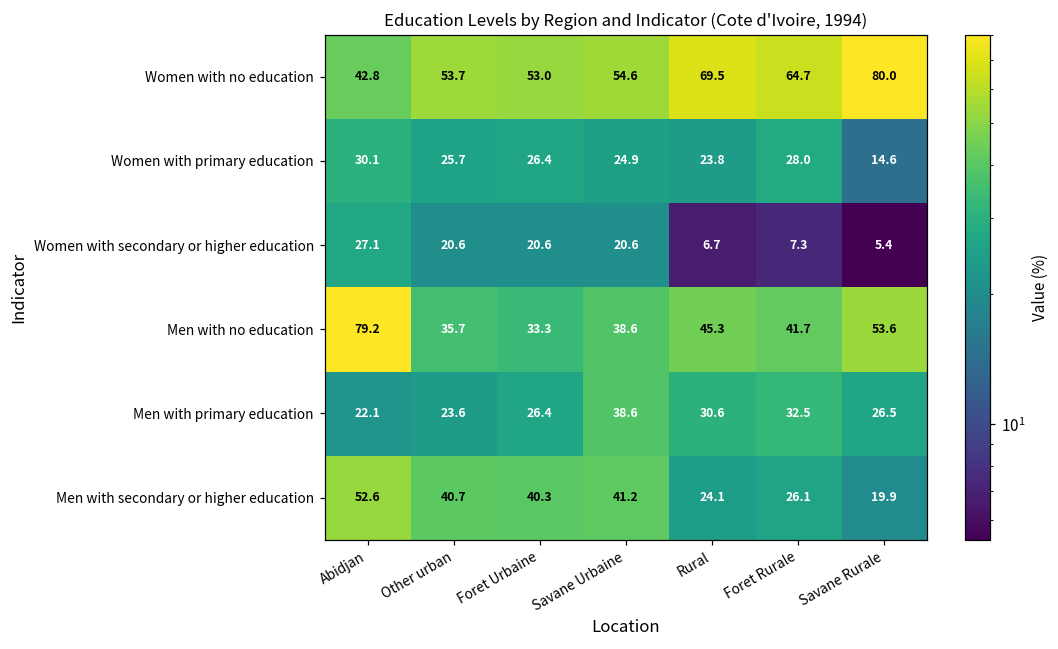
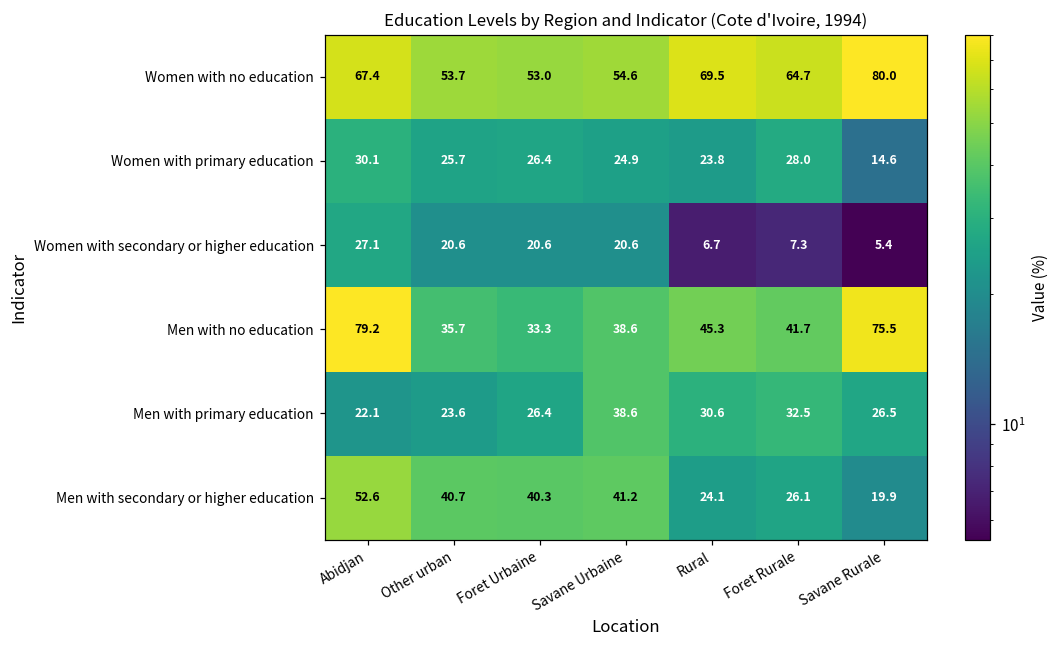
  {
    "Women with no education": {
-     "Abidjan": 42.8,
+     "Abidjan": 67.4,
      "Other urban": 53.7,
      "Foret Urbaine": 53.0,
      "Savane Urbaine": 54.6,
      "Rural": 69.5,
      "Foret Rurale": 64.7,
      "Savane Rurale": 80.0
    },
    "Women with primary education": {
      "Abidjan": 30.1,
      "Other urban": 25.7,
      "Foret Urbaine": 26.4,
      "Savane Urbaine": 24.9,
      "Rural": 23.8,
      "Foret Rurale": 28.0,
      "Savane Rurale": 14.6
    },
    "Women with secondary or higher education": {
      "Abidjan": 27.1,
      "Other urban": 20.6,
      "Foret Urbaine": 20.6,
      "Savane Urbaine": 20.6,
      "Rural": 6.7,
      "Foret Rurale": 7.3,
      "Savane Rurale": 5.4
    },
    "Men with no education": {
      "Abidjan": 79.2,
      "Other urban": 35.7,
      "Foret Urbaine": 33.3,
      "Savane Urbaine": 38.6,
      "Rural": 45.3,
      "Foret Rurale": 41.7,
-     "Savane Rurale": 53.6
+     "Savane Rurale": 75.5
    },
    "Men with primary education": {
      "Abidjan": 22.1,
      "Other urban": 23.6,
      "Foret Urbaine": 26.4,
      "Savane Urbaine": 38.6,
      "Rural": 30.6,
      "Foret Rurale": 32.5,
      "Savane Rurale": 26.5
    },
    "Men with secondary or higher education": {
      "Abidjan": 52.6,
      "Other urban": 40.7,
      "Foret Urbaine": 40.3,
      "Savane Urbaine": 41.2,
      "Rural": 24.1,
      "Foret Rurale": 26.1,
      "Savane Rurale": 19.9
    }
  }
